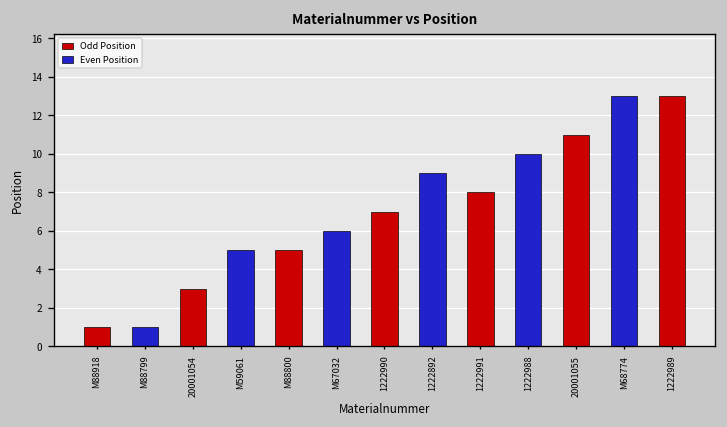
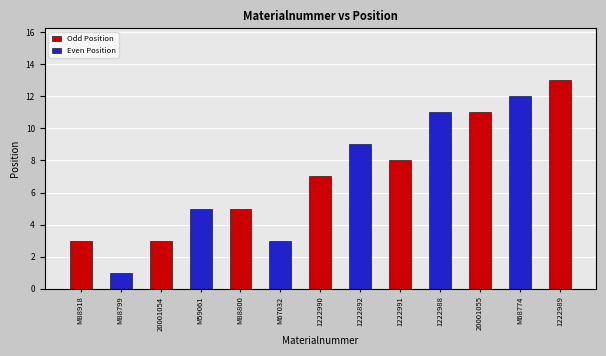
  {
-   "M88918": 1,
+   "M88918": 3,
    "M88799": 1,
    "20001054": 3,
    "M59061": 5,
    "M88800": 5,
-   "M67032": 6,
+   "M67032": 3,
    "1222990": 7,
    "1222892": 9,
    "1222991": 8,
-   "1222988": 10,
+   "1222988": 11,
    "20001055": 11,
-   "M68774": 13,
+   "M68774": 12,
    "1222989": 13
  }
